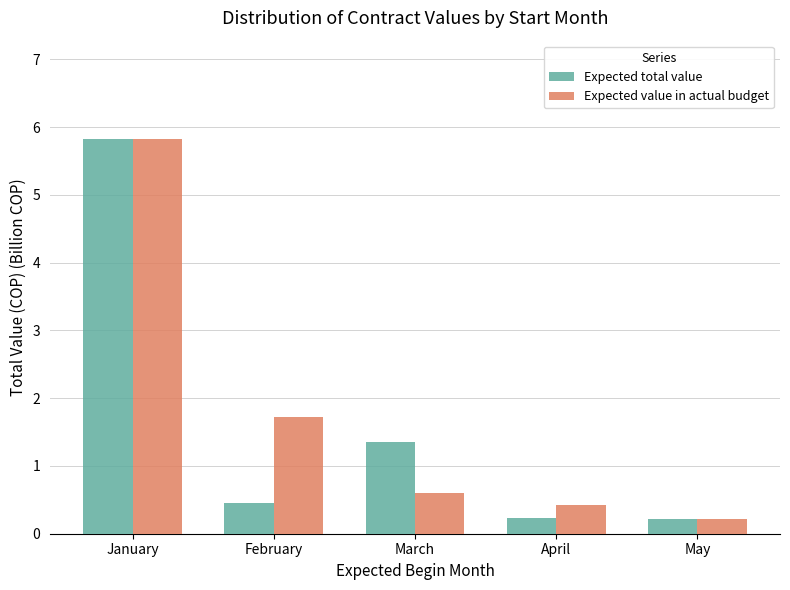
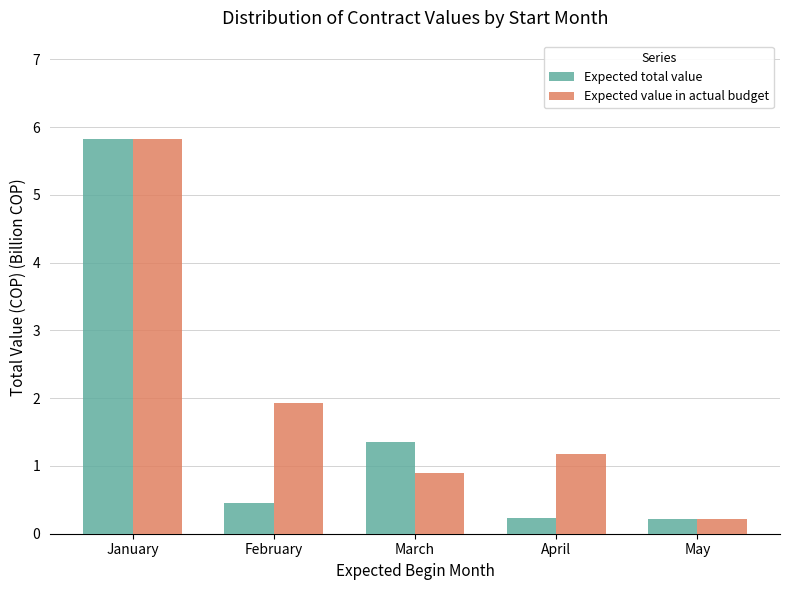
  {
    "Expected total value": {
      "January": 5.8,
      "February": 0.4,
      "March": 1.4,
      "April": 0.2,
      "May": 0.2
    },
    "Expected value in actual budget": {
      "January": 5.8,
-     "February": 1.7,
-     "March": 0.6,
-     "April": 0.4,
+     "February": 1.9,
+     "March": 0.9,
+     "April": 1.2,
      "May": 0.2
    }
  }
